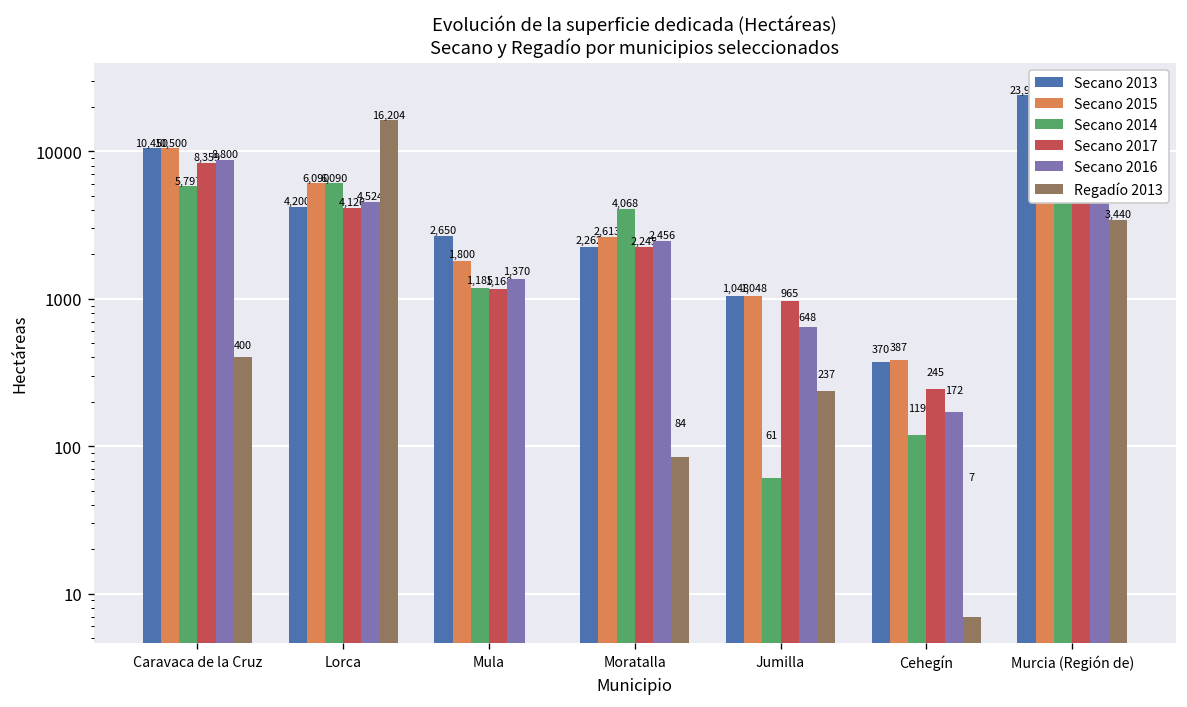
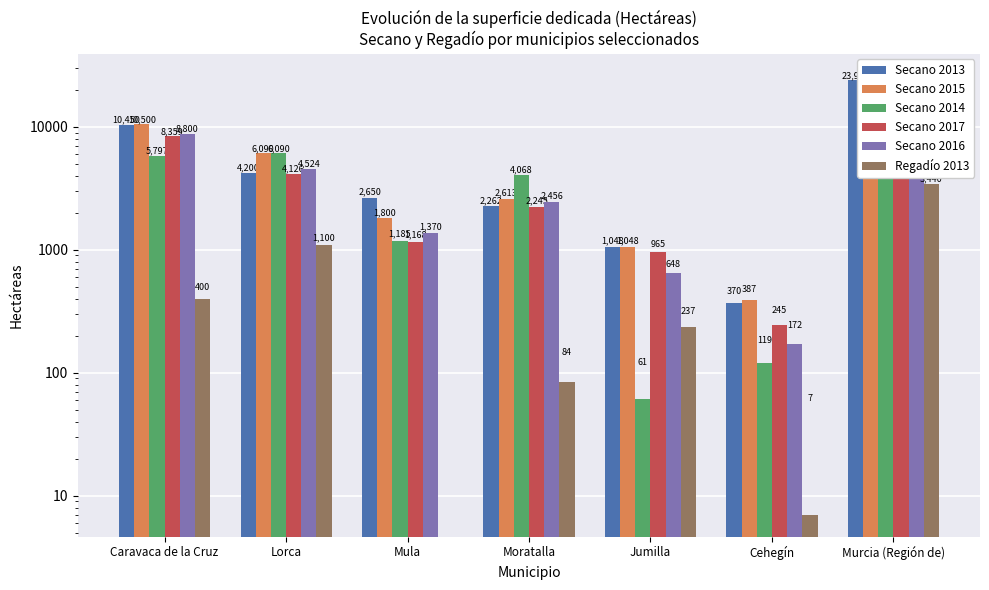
  {
    "Secano 2014": {
      "Caravaca de la Cruz": "5,797",
      "Moratalla": "4,068",
      "Cehegín": "119"
    },
    "Regadío 2013": {
      "Caravaca de la Cruz": "400",
-     "Lorca": "16,204",
+     "Lorca": "1,100",
      "Moratalla": "84",
      "Jumilla": "237"
    }
  }
